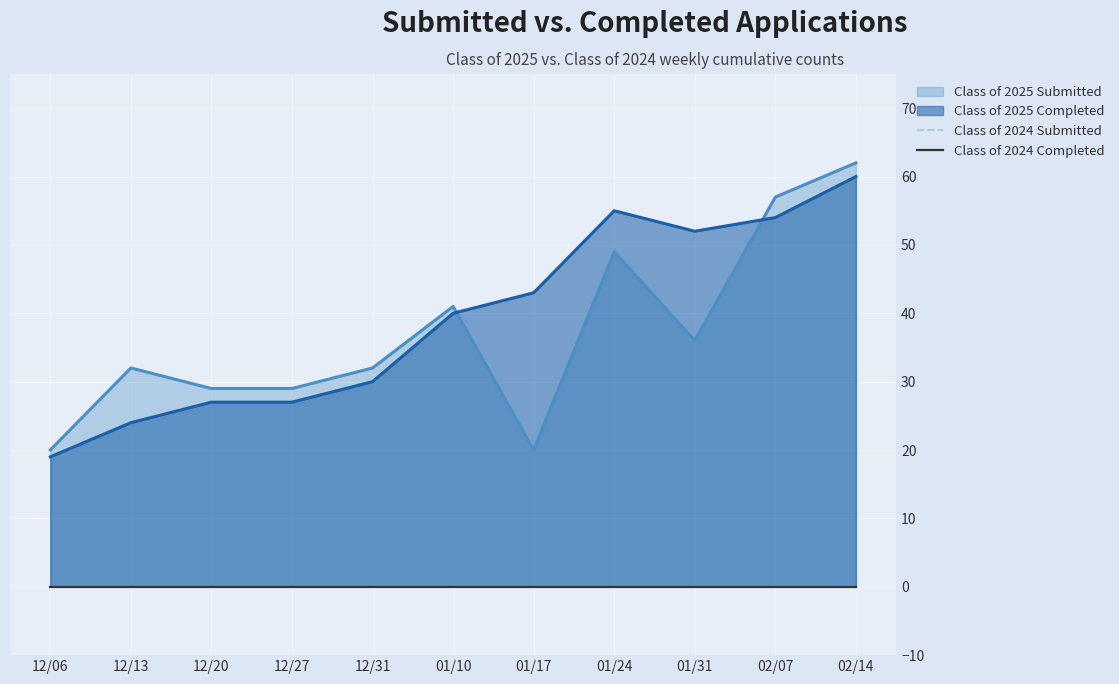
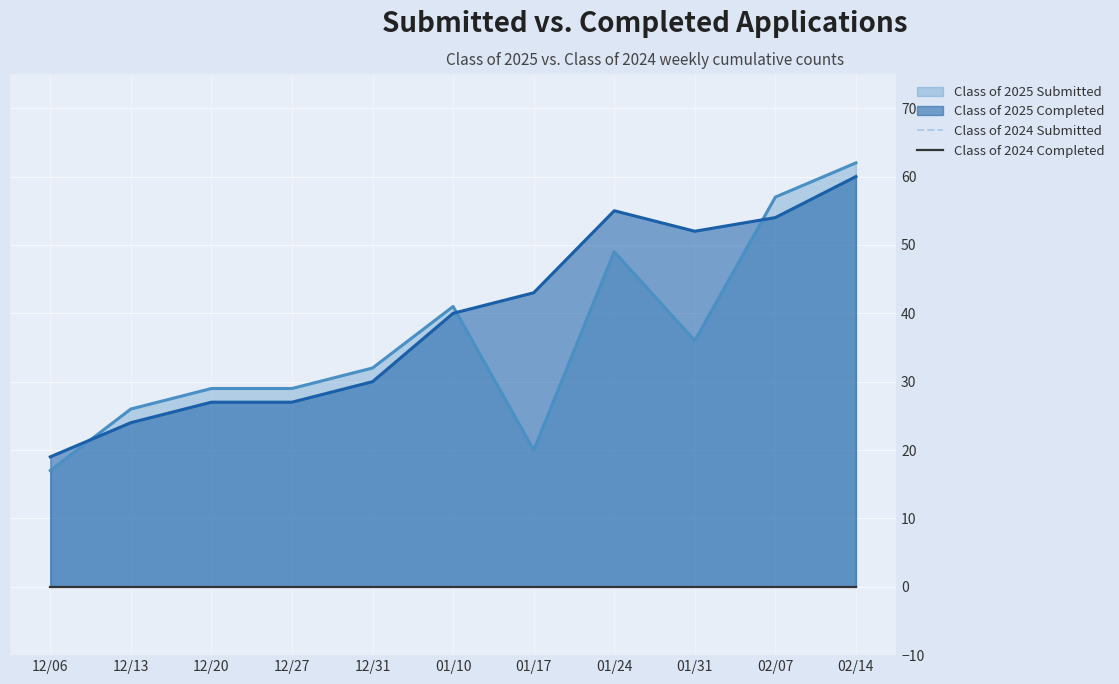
  {
    "Class of 2025 Submitted": {
-     "12/06": 20,
-     "12/13": 32,
+     "12/06": 17,
+     "12/13": 26,
      "12/20": 29,
      "12/27": 29,
      "12/31": 32,
      "01/10": 41,
      "01/17": 20,
      "01/24": 49,
      "01/31": 36,
      "02/07": 57,
      "02/14": 62
    },
    "Class of 2025 Completed": {
      "12/06": 19,
      "12/13": 24,
      "12/20": 27,
      "12/27": 27,
      "12/31": 30,
      "01/10": 40,
      "01/17": 43,
      "01/24": 55,
      "01/31": 52,
      "02/07": 54,
      "02/14": 60
    },
    "Class of 2024 Completed": {
      "12/06": 0,
      "12/13": 0,
      "12/20": 0,
      "12/27": 0,
      "12/31": 0,
      "01/10": 0,
      "01/17": 0,
      "01/24": 0,
      "01/31": 0,
      "02/07": 0,
      "02/14": 0
    }
  }
